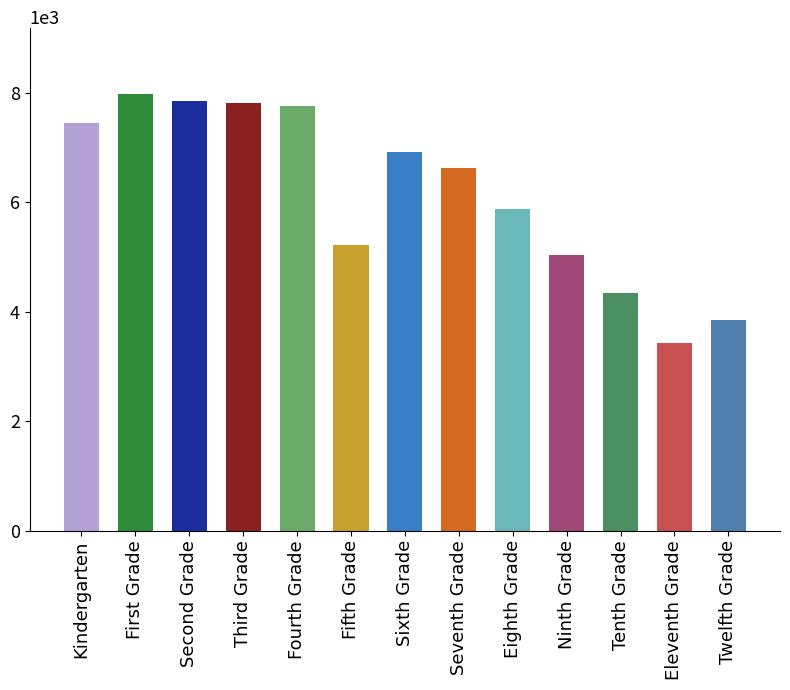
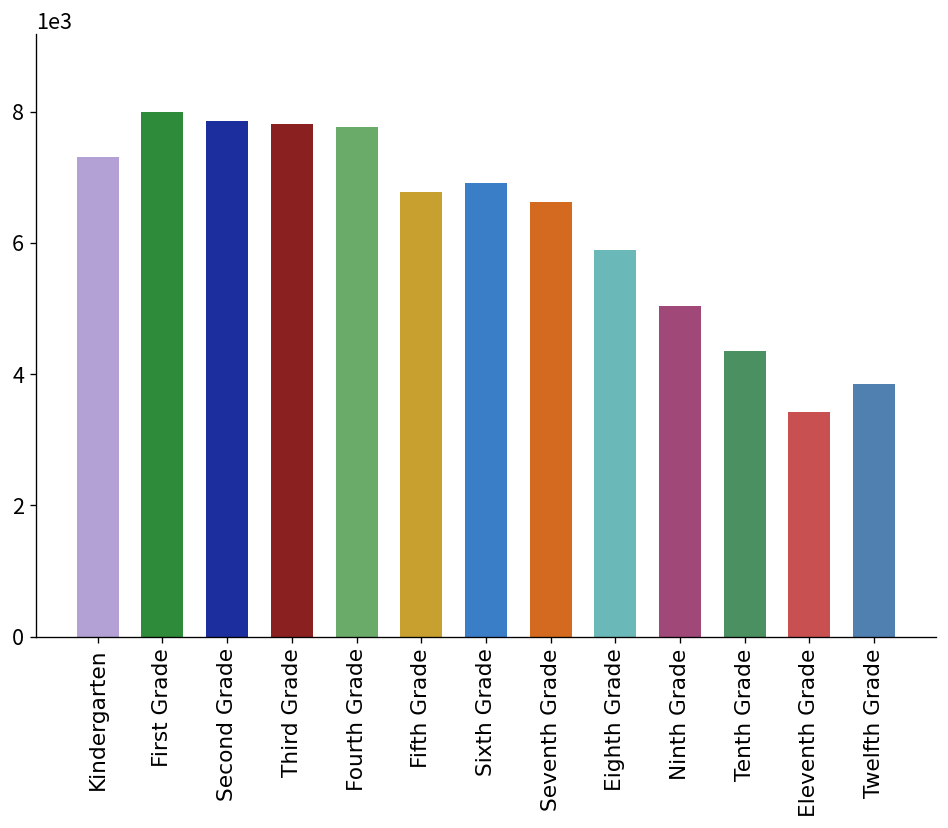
  {
-   "Kindergarten": 7500,
+   "Kindergarten": 7300,
    "First Grade": 8000,
    "Second Grade": 7900,
    "Third Grade": 7800,
    "Fourth Grade": 7800,
-   "Fifth Grade": 5200,
+   "Fifth Grade": 6800,
    "Sixth Grade": 6900,
    "Seventh Grade": 6600,
    "Eighth Grade": 5900,
    "Ninth Grade": 5000,
    "Tenth Grade": 4400,
    "Eleventh Grade": 3400,
    "Twelfth Grade": 3800
  }
